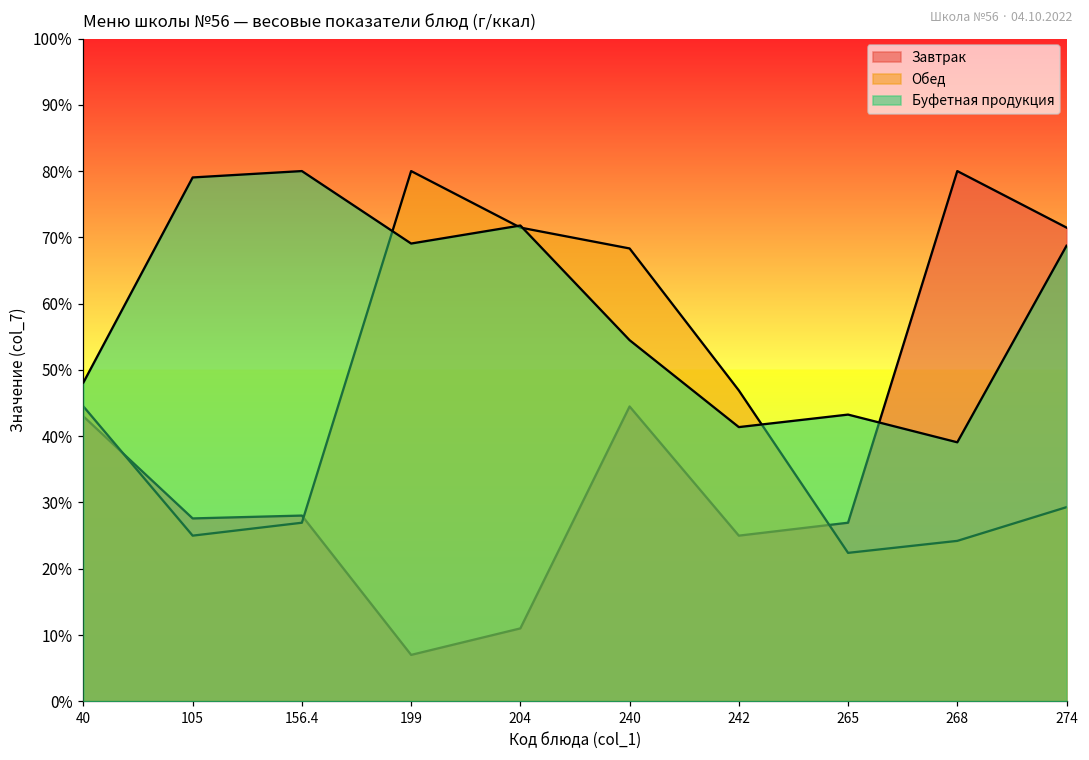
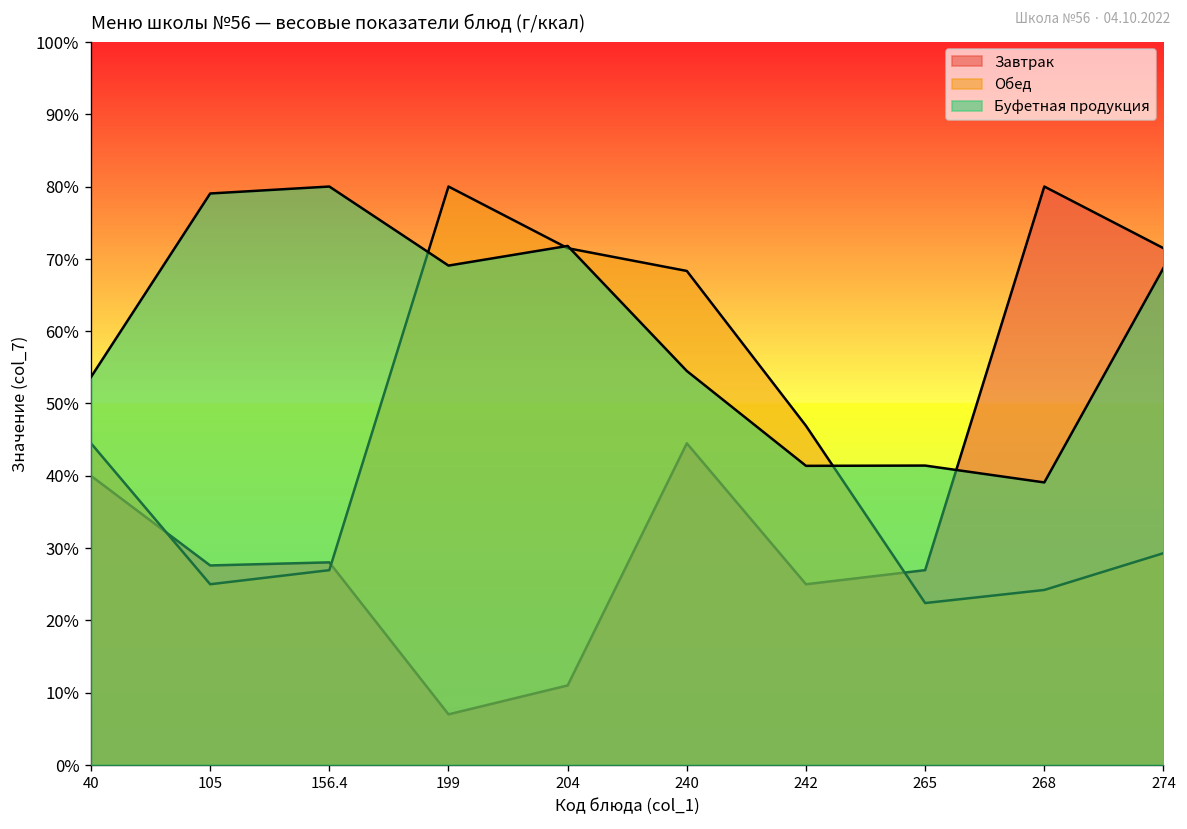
  {
    "Завтрак": {
-     "40": "43%",
+     "40": "40%",
      "105": "28%",
      "156.4": "28%",
      "199": "7%",
      "204": "11%",
      "240": "44%",
      "242": "25%",
      "265": "27%",
      "268": "80%",
      "274": "71%"
    },
    "Обед": {
      "40": "44%",
      "105": "25%",
      "156.4": "27%",
      "199": "80%",
      "240": "68%",
      "242": "47%",
      "265": "22%",
      "268": "24%",
      "274": "29%"
    },
    "Буфетная продукция": {
-     "40": "48%",
+     "40": "54%",
      "105": "79%",
      "156.4": "80%",
      "199": "69%",
      "240": "54%",
      "242": "41%",
-     "265": "43%",
+     "265": "41%",
      "268": "39%",
      "274": "69%"
    }
  }
